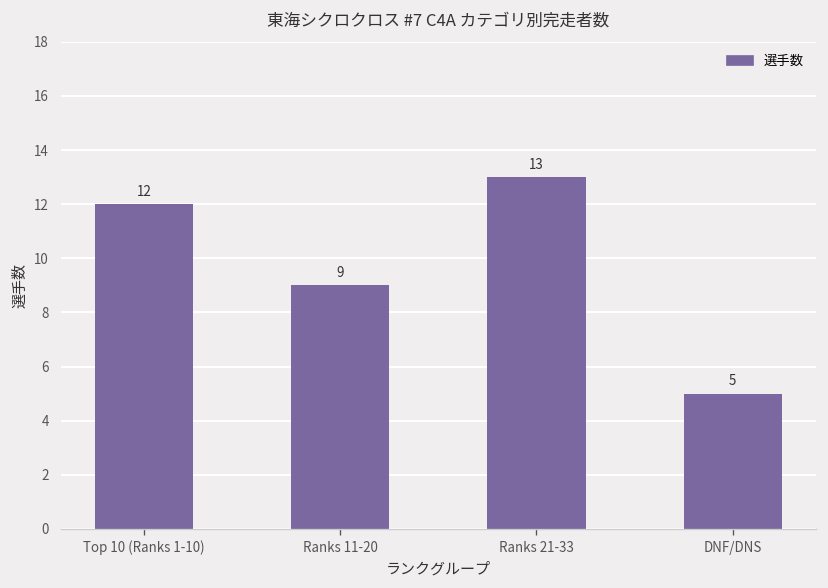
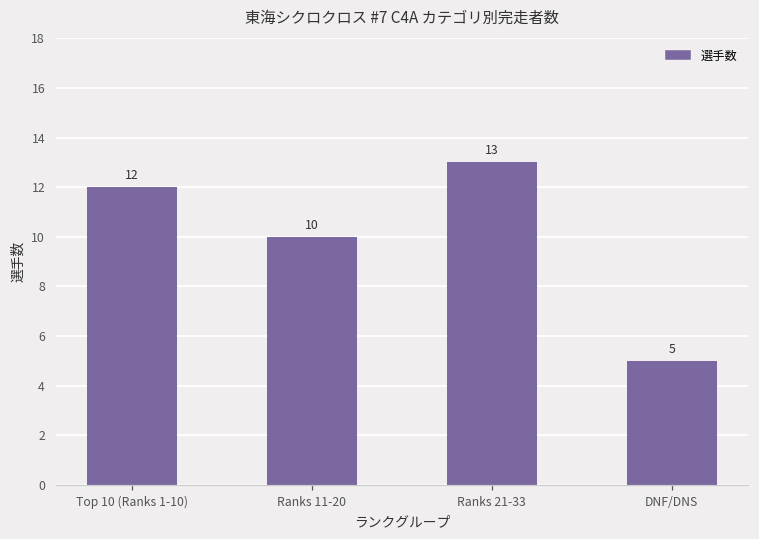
  {
    "Top 10 (Ranks 1-10)": 12,
-   "Ranks 11-20": 9,
+   "Ranks 11-20": 10,
    "Ranks 21-33": 13,
    "DNF/DNS": 5
  }
